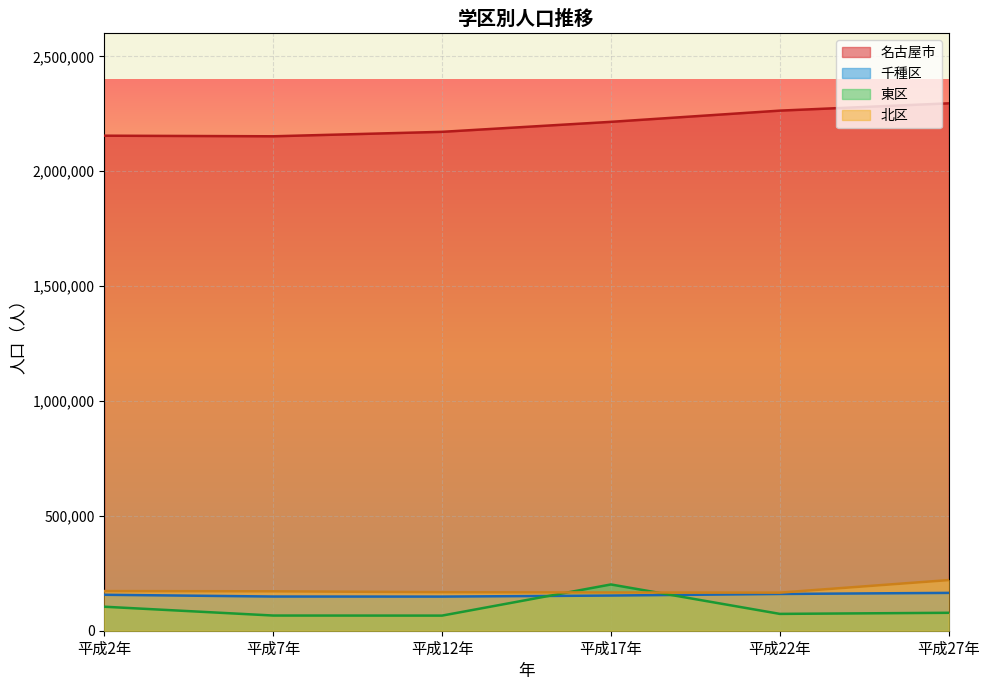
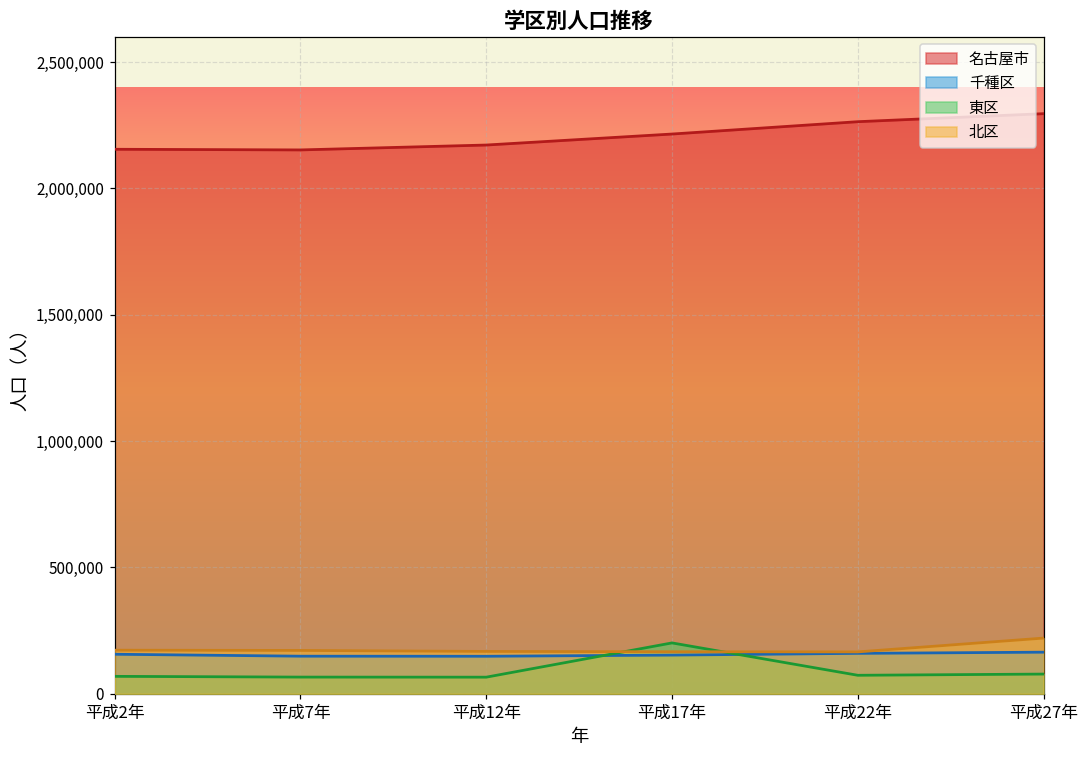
  {
    "名古屋市": {
      "平成2年": "2,150,000",
      "平成7年": "2,150,000",
      "平成12年": "2,170,000",
      "平成17年": "2,220,000",
      "平成22年": "2,260,000",
      "平成27年": "2,300,000"
    },
    "千種区": {
      "平成2年": "160,000",
      "平成7年": "150,000",
      "平成12年": "150,000",
      "平成17年": "150,000",
      "平成27年": "160,000"
    },
    "東区": {
-     "平成2年": "100,000",
+     "平成2年": "70,000",
      "平成7年": "70,000",
      "平成12年": "70,000",
      "平成17年": "200,000",
      "平成22年": "70,000",
      "平成27年": "80,000"
    },
    "北区": {
      "平成2年": "170,000",
      "平成7年": "170,000",
      "平成12年": "170,000",
      "平成17年": "170,000",
      "平成27年": "220,000"
    }
  }
